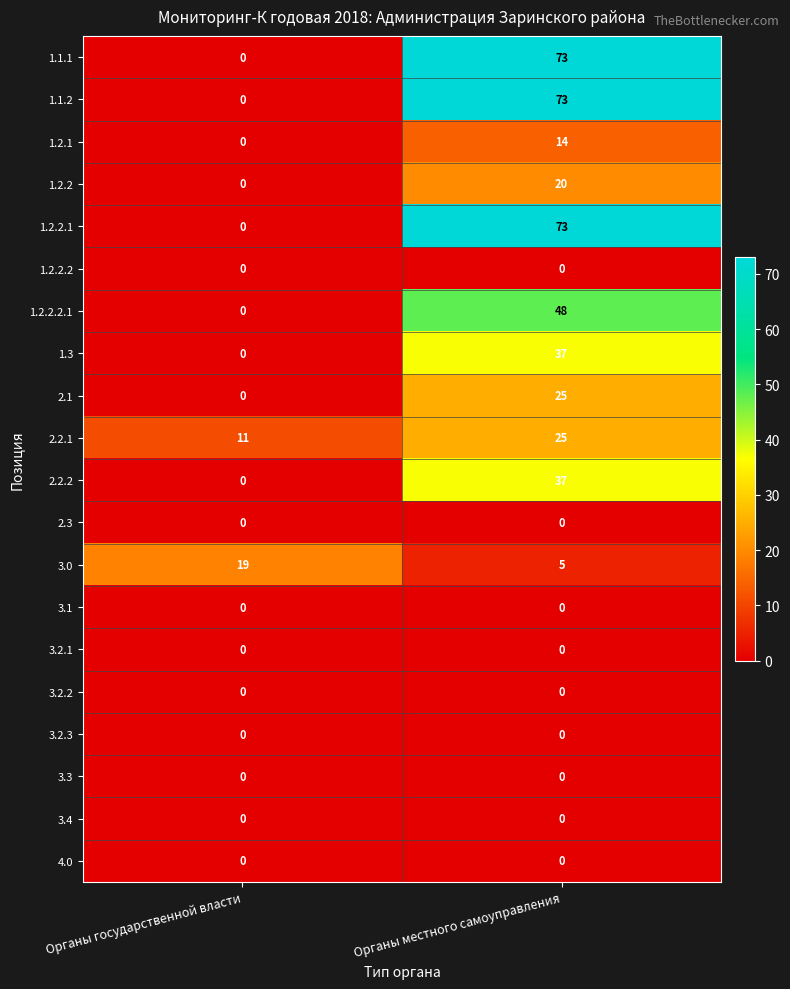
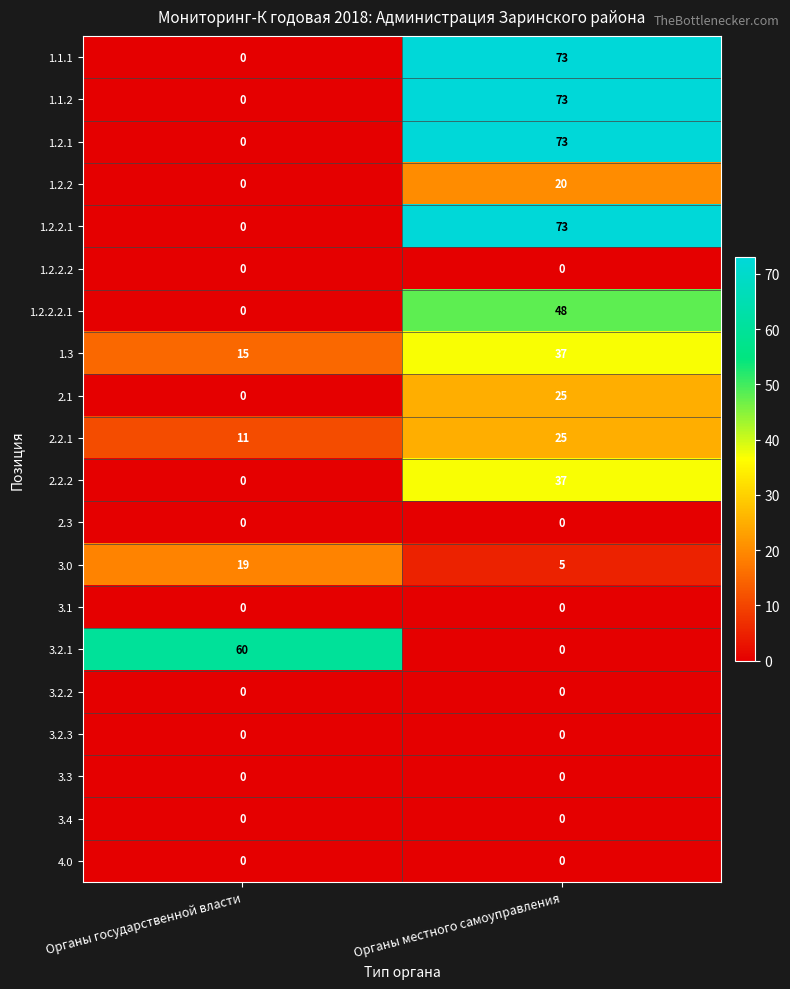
  {
    "1.1.1": {
      "Органы государственной власти": 0,
      "Органы местного самоуправления": 73
    },
    "1.1.2": {
      "Органы государственной власти": 0,
      "Органы местного самоуправления": 73
    },
    "1.2.1": {
      "Органы государственной власти": 0,
-     "Органы местного самоуправления": 14
+     "Органы местного самоуправления": 73
    },
    "1.2.2": {
      "Органы государственной власти": 0,
      "Органы местного самоуправления": 20
    },
    "1.2.2.1": {
      "Органы государственной власти": 0,
      "Органы местного самоуправления": 73
    },
    "1.2.2.2": {
      "Органы государственной власти": 0,
      "Органы местного самоуправления": 0
    },
    "1.2.2.2.1": {
      "Органы государственной власти": 0,
      "Органы местного самоуправления": 48
    },
    "1.3": {
-     "Органы государственной власти": 0,
+     "Органы государственной власти": 15,
      "Органы местного самоуправления": 37
    },
    "2.1": {
      "Органы государственной власти": 0,
      "Органы местного самоуправления": 25
    },
    "2.2.1": {
      "Органы государственной власти": 11,
      "Органы местного самоуправления": 25
    },
    "2.2.2": {
      "Органы государственной власти": 0,
      "Органы местного самоуправления": 37
    },
    "2.3": {
      "Органы государственной власти": 0,
      "Органы местного самоуправления": 0
    },
    "3.0": {
      "Органы государственной власти": 19,
      "Органы местного самоуправления": 5
    },
    "3.1": {
      "Органы государственной власти": 0,
      "Органы местного самоуправления": 0
    },
    "3.2.1": {
-     "Органы государственной власти": 0,
+     "Органы государственной власти": 60,
      "Органы местного самоуправления": 0
    },
    "3.2.2": {
      "Органы государственной власти": 0,
      "Органы местного самоуправления": 0
    },
    "3.2.3": {
      "Органы государственной власти": 0,
      "Органы местного самоуправления": 0
    },
    "3.3": {
      "Органы государственной власти": 0,
      "Органы местного самоуправления": 0
    },
    "3.4": {
      "Органы государственной власти": 0,
      "Органы местного самоуправления": 0
    },
    "4.0": {
      "Органы государственной власти": 0,
      "Органы местного самоуправления": 0
    }
  }
